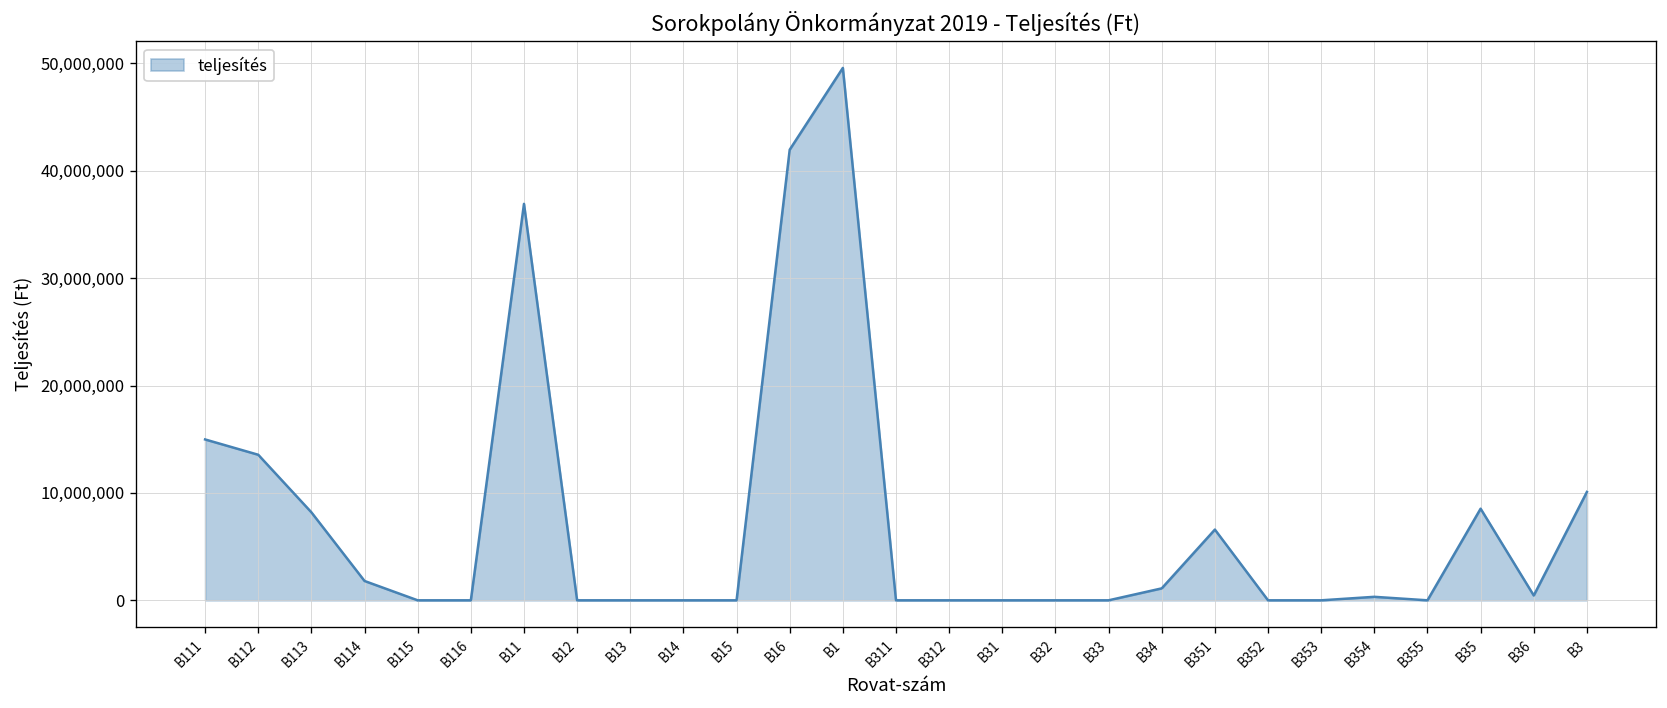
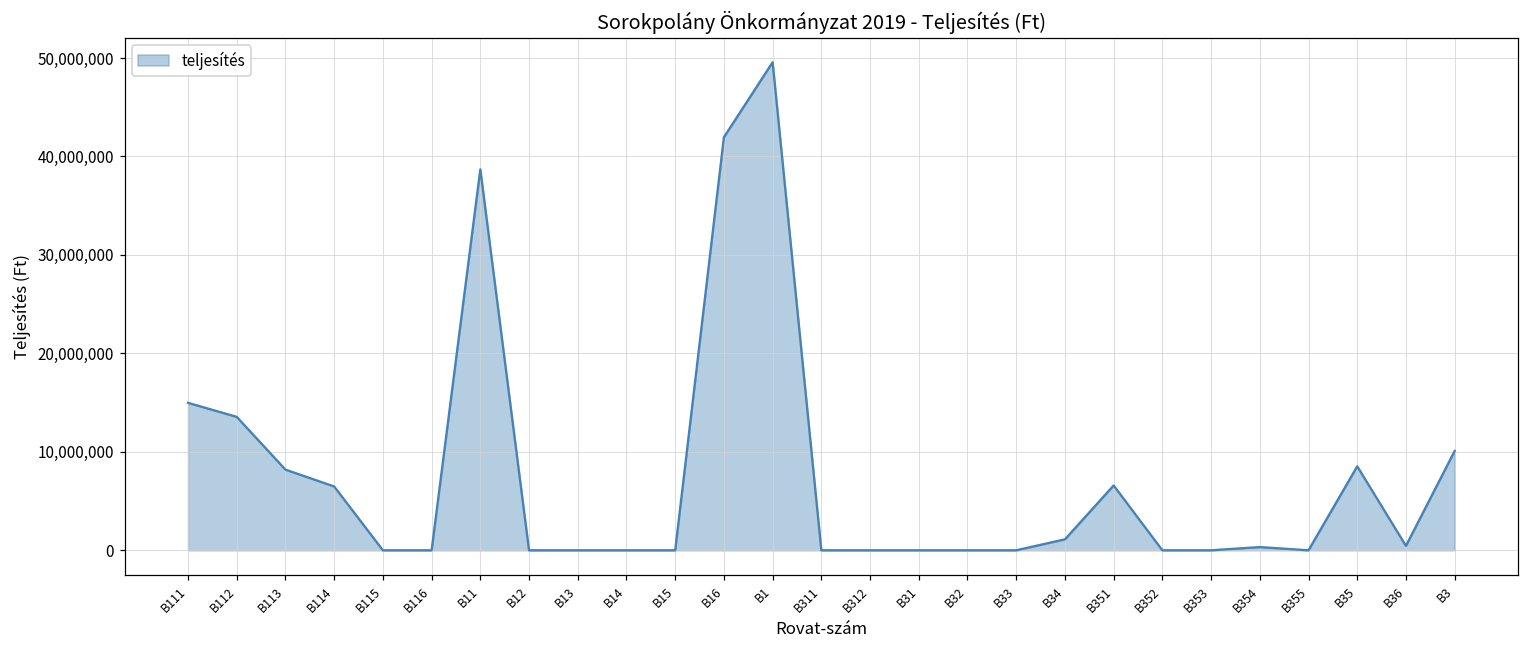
  {
    "B111": "15,000,000",
    "B112": "14,000,000",
    "B113": "8,000,000",
-   "B114": "2,000,000",
+   "B114": "6,000,000",
    "B115": "0",
    "B116": "0",
-   "B11": "37,000,000",
+   "B11": "39,000,000",
    "B12": "0",
    "B13": "0",
    "B14": "0",
    "B15": "0",
    "B16": "42,000,000",
    "B1": "50,000,000",
    "B311": "0",
    "B312": "0",
    "B31": "0",
    "B32": "0",
    "B33": "0",
    "B34": "1,000,000",
    "B351": "7,000,000",
    "B352": "0",
    "B353": "0",
    "B354": "0",
    "B355": "0",
    "B35": "9,000,000",
    "B36": "0",
    "B3": "10,000,000"
  }
